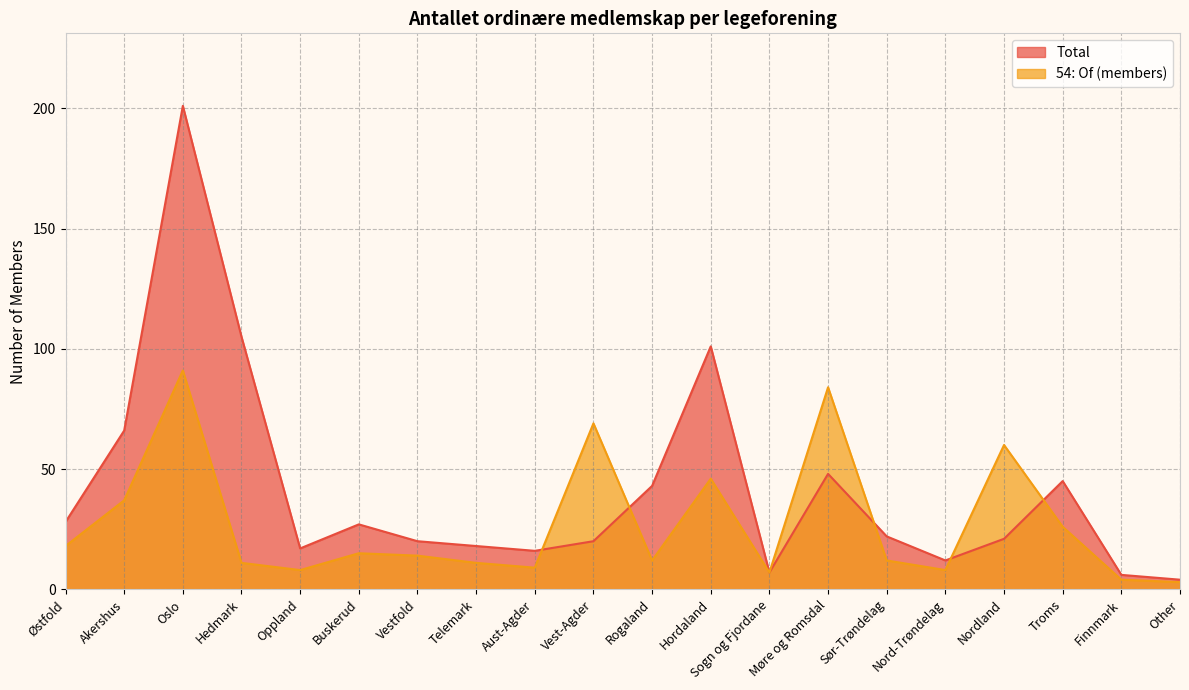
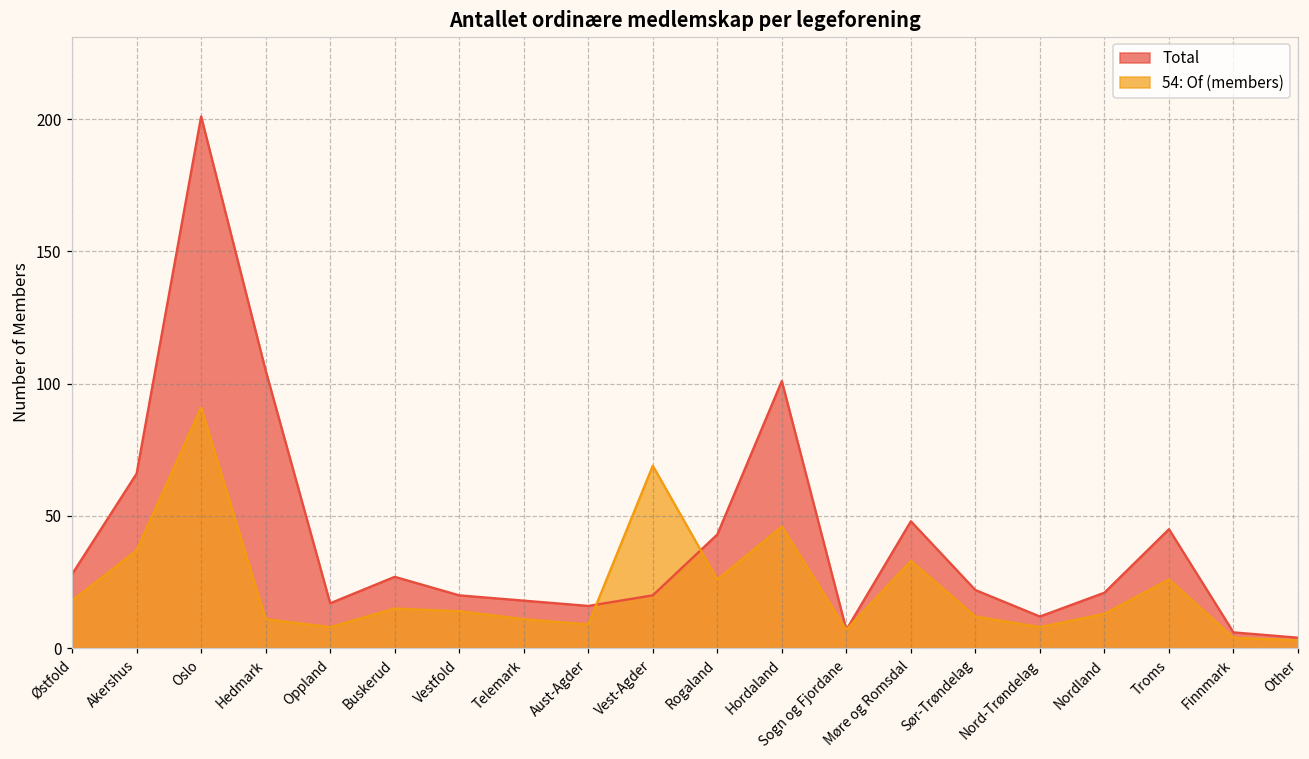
  {
    "Total": {
      "Østfold": 28,
      "Akershus": 66,
      "Oslo": 201,
      "Hedmark": 105,
      "Oppland": 17,
      "Buskerud": 27,
      "Vestfold": 20,
      "Telemark": 18,
      "Aust-Agder": 16,
      "Vest-Agder": 20,
      "Rogaland": 43,
      "Hordaland": 101,
      "Møre og Romsdal": 48,
      "Sør-Trøndelag": 22,
      "Nord-Trøndelag": 12,
      "Nordland": 21,
      "Troms": 45,
      "Finnmark": 6
    },
    "54: Of (members)": {
      "Østfold": 18,
      "Akershus": 37,
      "Oslo": 91,
      "Hedmark": 11,
      "Oppland": 8,
      "Buskerud": 15,
      "Vestfold": 14,
      "Telemark": 11,
      "Aust-Agder": 9,
      "Vest-Agder": 69,
-     "Rogaland": 12,
+     "Rogaland": 26,
      "Hordaland": 46,
-     "Møre og Romsdal": 84,
+     "Møre og Romsdal": 33,
      "Sør-Trøndelag": 12,
      "Nord-Trøndelag": 8,
-     "Nordland": 60,
+     "Nordland": 13,
      "Troms": 26,
      "Finnmark": 4
    }
  }
